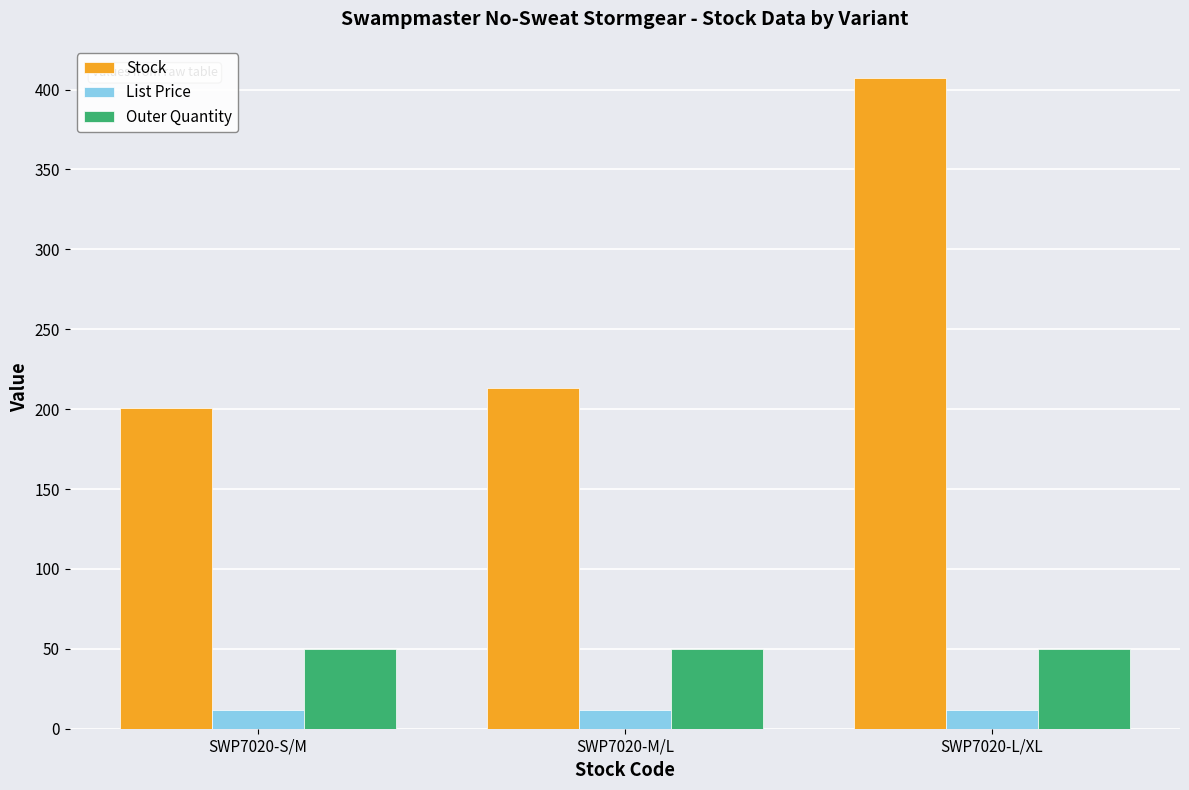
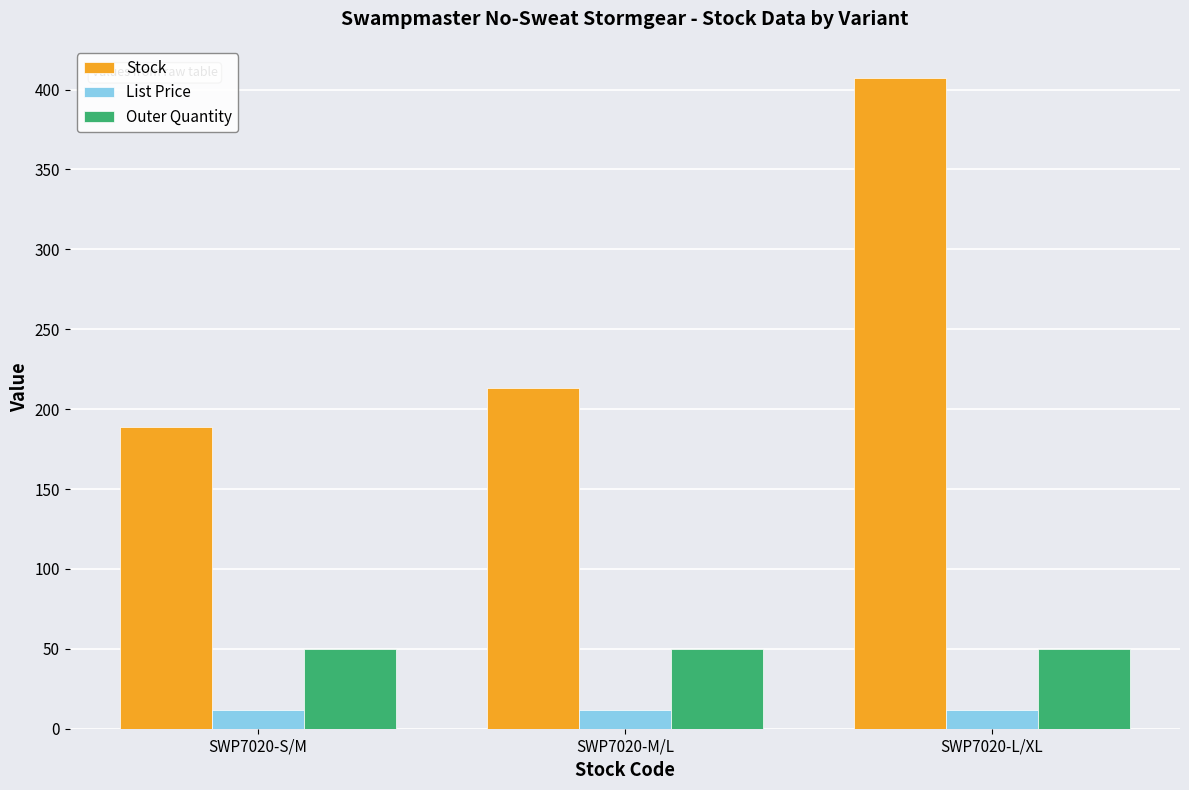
  {
    "Stock": {
-     "SWP7020-S/M": 200,
+     "SWP7020-S/M": 189,
      "SWP7020-M/L": 214,
      "SWP7020-L/XL": 407
    },
    "List Price": {
      "SWP7020-S/M": 12,
      "SWP7020-M/L": 12,
      "SWP7020-L/XL": 12
    },
    "Outer Quantity": {
      "SWP7020-S/M": 50,
      "SWP7020-M/L": 50,
      "SWP7020-L/XL": 50
    }
  }
